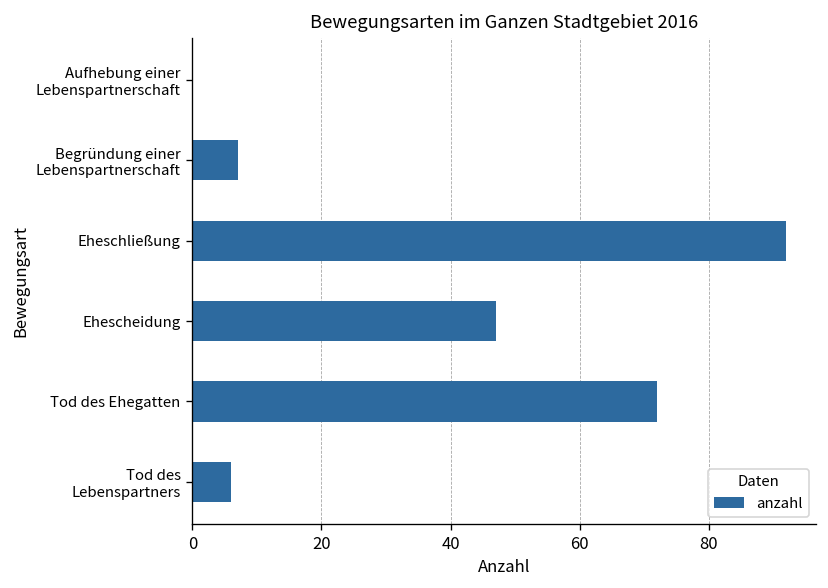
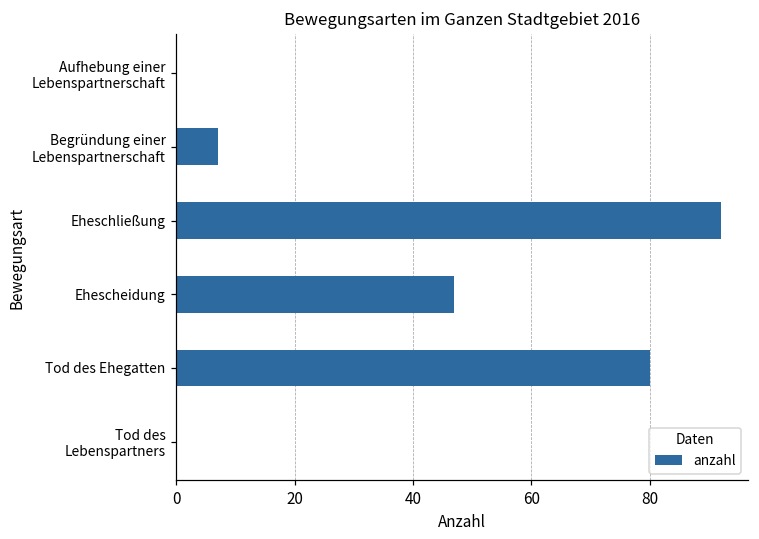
  {
    "Aufhebung einer Lebenspartnerschaft": 0,
    "Begründung einer Lebenspartnerschaft": 7,
    "Eheschließung": 92,
    "Ehescheidung": 47,
-   "Tod des Ehegatten": 72,
-   "Tod des Lebenspartners": 6
+   "Tod des Ehegatten": 80,
+   "Tod des Lebenspartners": 0
  }
